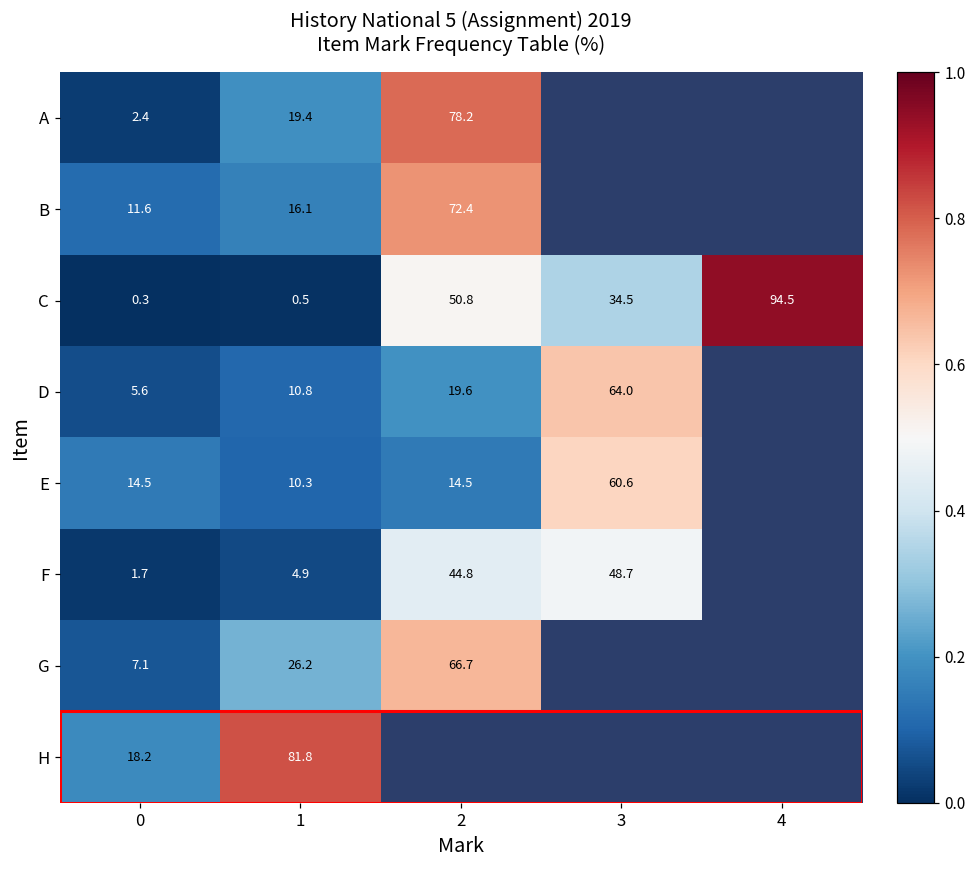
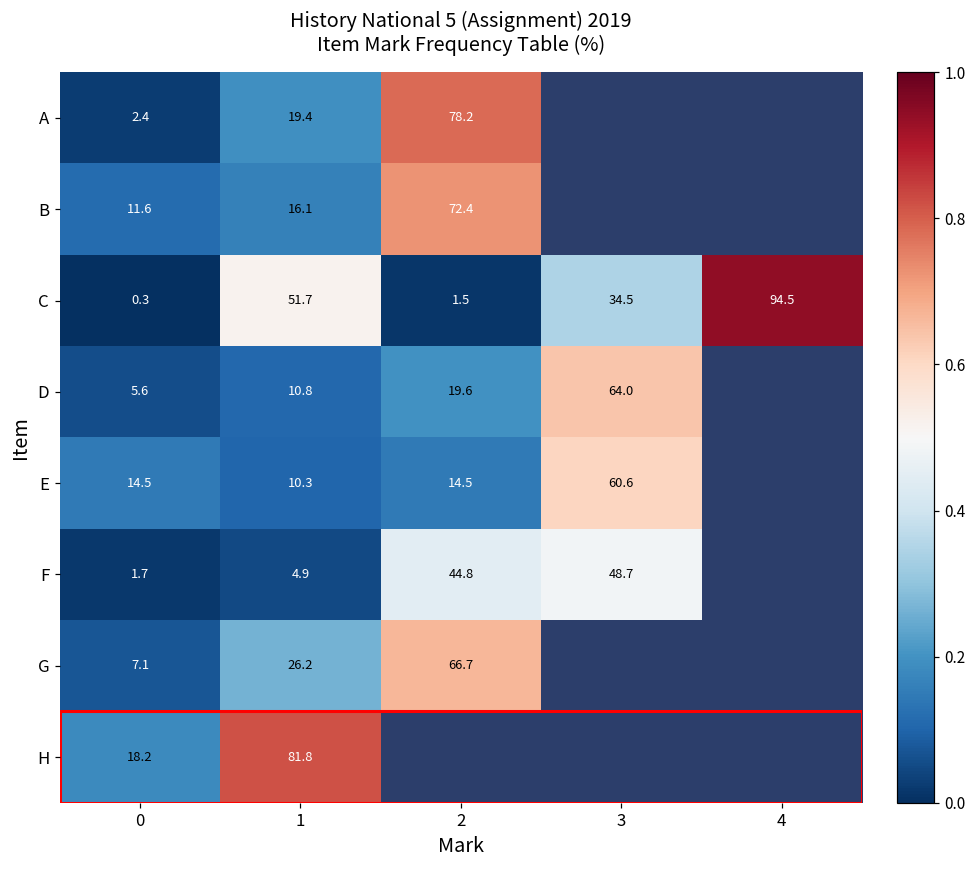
  {
    "A": {
      "0": 2.4,
      "1": 19.4,
      "2": 78.2
    },
    "B": {
      "0": 11.6,
      "1": 16.1,
      "2": 72.4
    },
    "C": {
      "0": 0.3,
-     "1": 0.5,
-     "2": 50.8,
+     "1": 51.7,
+     "2": 1.5,
      "3": 34.5,
      "4": 94.5
    },
    "D": {
      "0": 5.6,
      "1": 10.8,
      "2": 19.6,
      "3": 64.0
    },
    "E": {
      "0": 14.5,
      "1": 10.3,
      "2": 14.5,
      "3": 60.6
    },
    "F": {
      "0": 1.7,
      "1": 4.9,
      "2": 44.8,
      "3": 48.7
    },
    "G": {
      "0": 7.1,
      "1": 26.2,
      "2": 66.7
    },
    "H": {
      "0": 18.2,
      "1": 81.8
    }
  }
